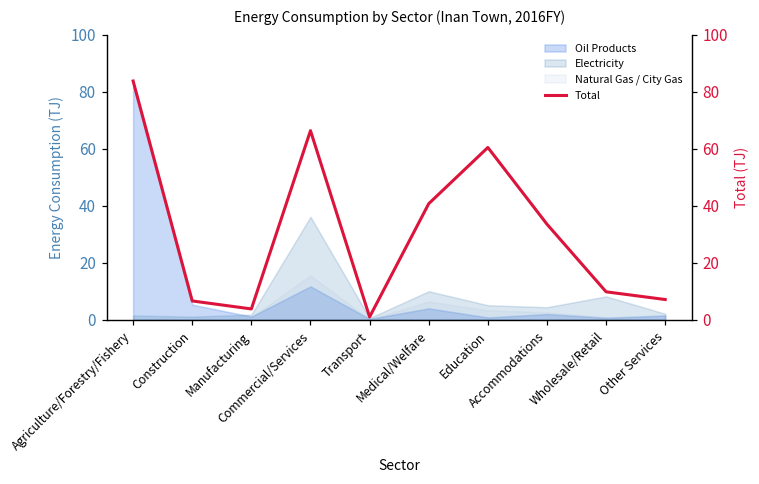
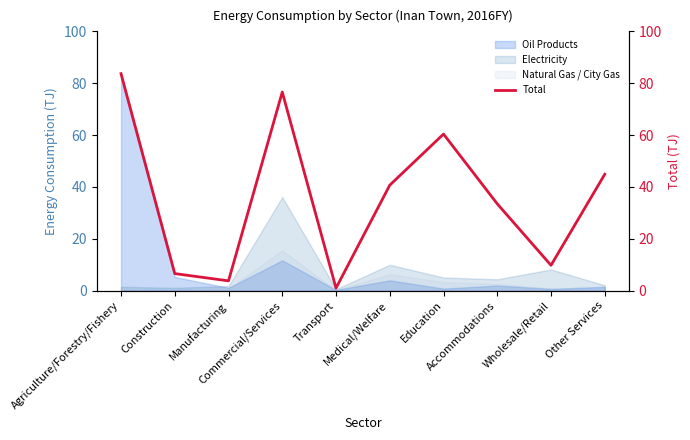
  {
    "Total": {
      "Agriculture/Forestry/Fishery": 84,
      "Construction": 7,
      "Manufacturing": 4,
-     "Commercial/Services": 66,
+     "Commercial/Services": 77,
      "Transport": 1,
      "Medical/Welfare": 41,
      "Education": 60,
      "Accommodations": 34,
      "Wholesale/Retail": 10,
-     "Other Services": 7
+     "Other Services": 45
    }
  }
